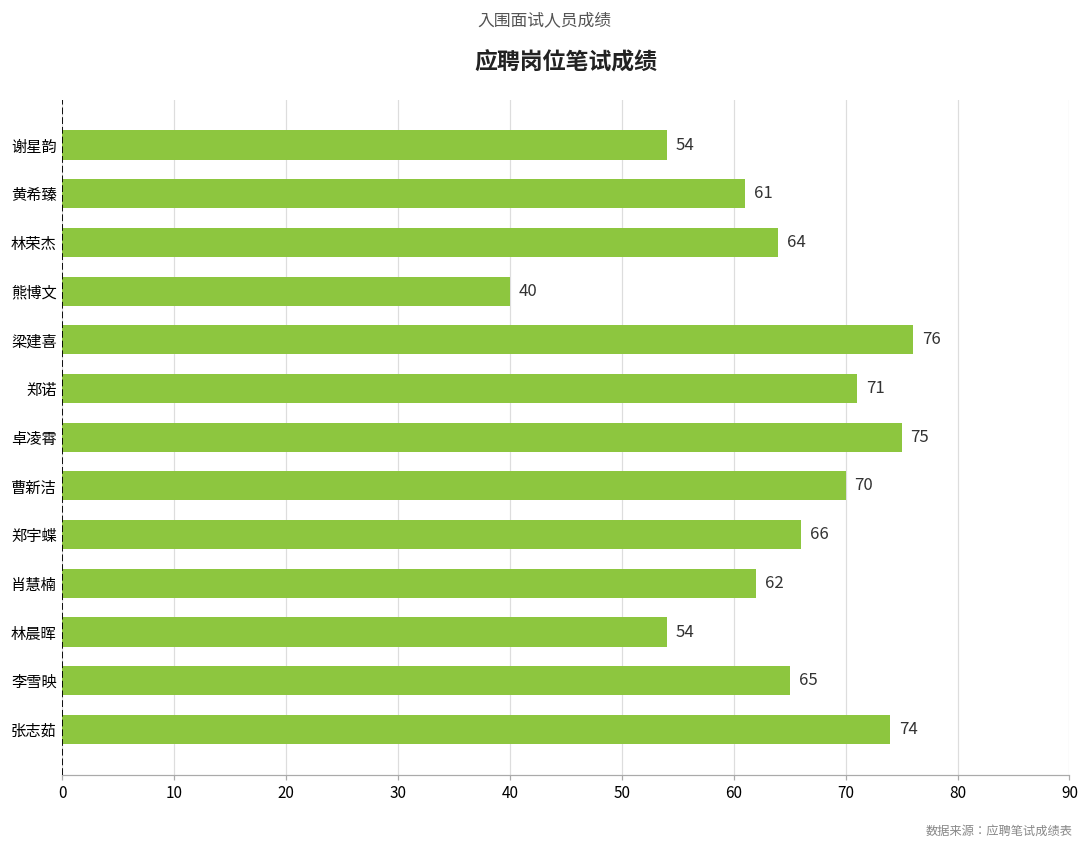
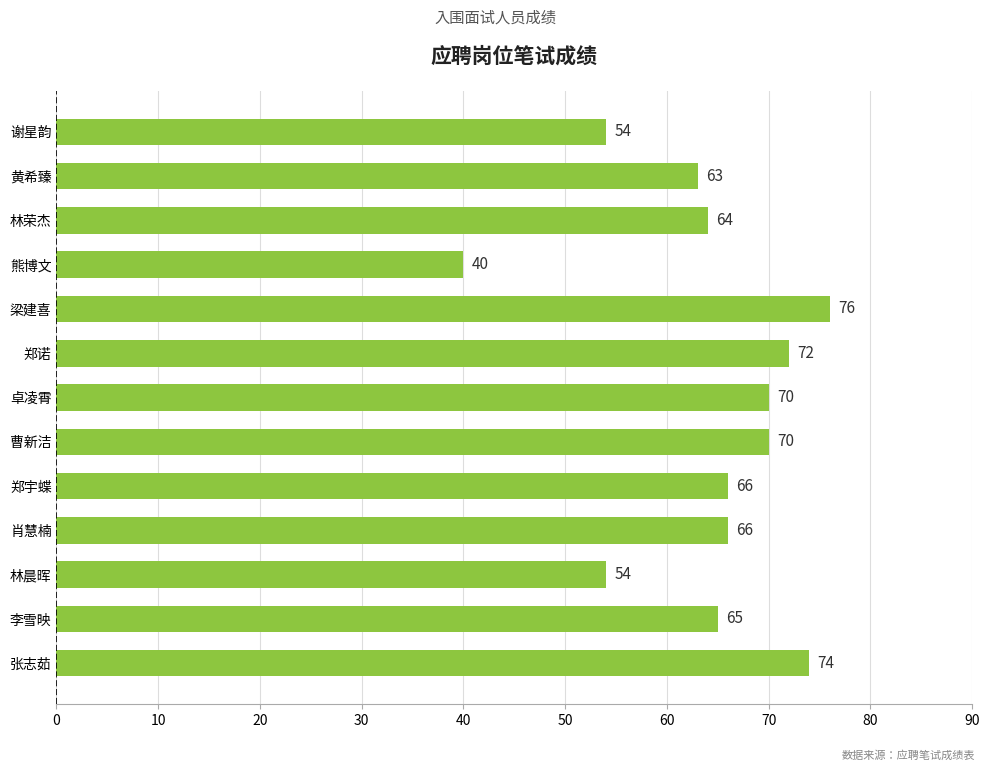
  {
    "谢星韵": 54,
-   "黄希臻": 61,
+   "黄希臻": 63,
    "林荣杰": 64,
    "熊博文": 40,
    "梁建喜": 76,
-   "郑诺": 71,
-   "卓凌霄": 75,
+   "郑诺": 72,
+   "卓凌霄": 70,
    "曹新洁": 70,
    "郑宇蝶": 66,
-   "肖慧楠": 62,
+   "肖慧楠": 66,
    "林晨晖": 54,
    "李雪映": 65,
    "张志茹": 74
  }
